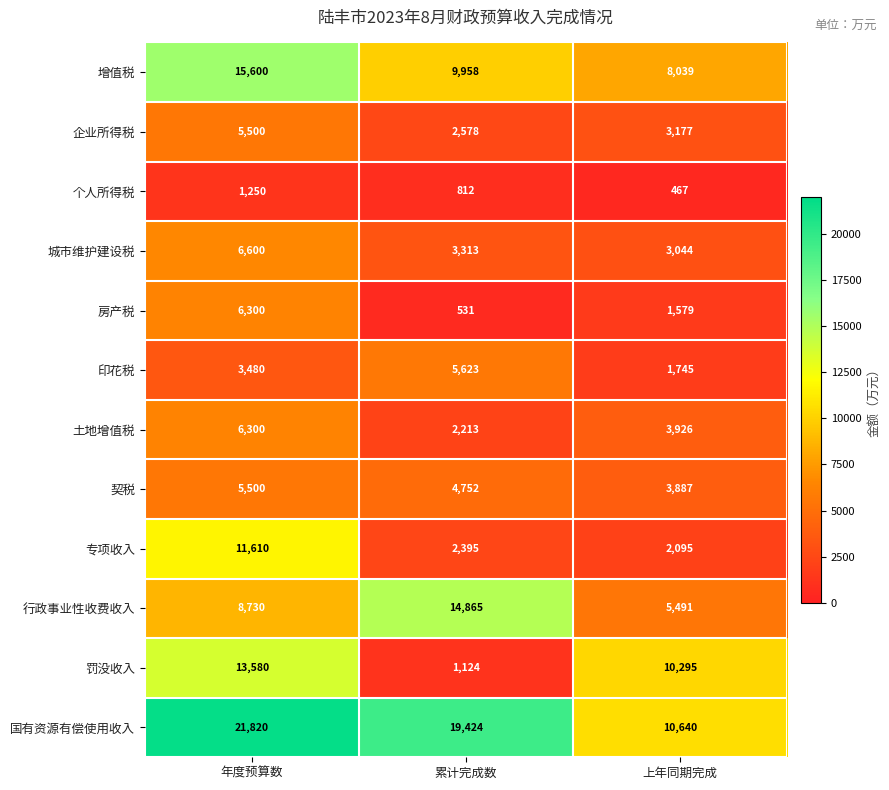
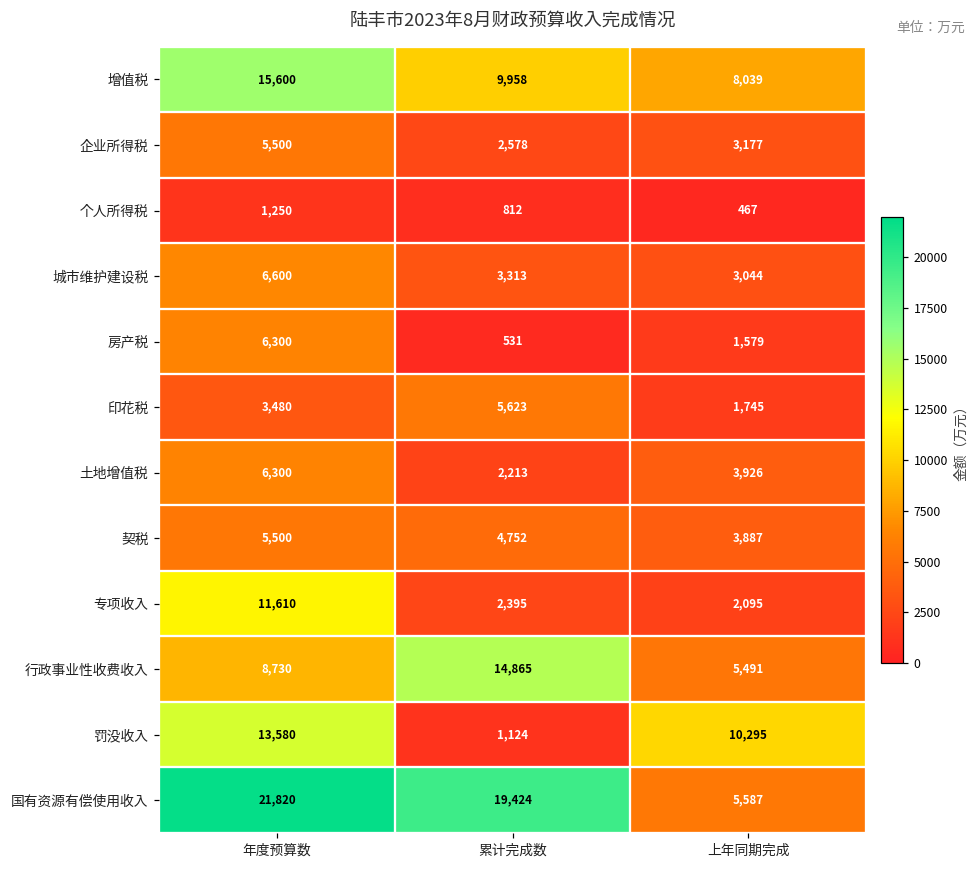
  {
    "增值税": {
      "年度预算数": "15,600",
      "累计完成数": "9,958",
      "上年同期完成": "8,039"
    },
    "企业所得税": {
      "年度预算数": "5,500",
      "累计完成数": "2,578",
      "上年同期完成": "3,177"
    },
    "个人所得税": {
      "年度预算数": "1,250",
      "累计完成数": "812",
      "上年同期完成": "467"
    },
    "城市维护建设税": {
      "年度预算数": "6,600",
      "累计完成数": "3,313",
      "上年同期完成": "3,044"
    },
    "房产税": {
      "年度预算数": "6,300",
      "累计完成数": "531",
      "上年同期完成": "1,579"
    },
    "印花税": {
      "年度预算数": "3,480",
      "累计完成数": "5,623",
      "上年同期完成": "1,745"
    },
    "土地增值税": {
      "年度预算数": "6,300",
      "累计完成数": "2,213",
      "上年同期完成": "3,926"
    },
    "契税": {
      "年度预算数": "5,500",
      "累计完成数": "4,752",
      "上年同期完成": "3,887"
    },
    "专项收入": {
      "年度预算数": "11,610",
      "累计完成数": "2,395",
      "上年同期完成": "2,095"
    },
    "行政事业性收费收入": {
      "年度预算数": "8,730",
      "累计完成数": "14,865",
      "上年同期完成": "5,491"
    },
    "罚没收入": {
      "年度预算数": "13,580",
      "累计完成数": "1,124",
      "上年同期完成": "10,295"
    },
    "国有资源有偿使用收入": {
      "年度预算数": "21,820",
      "累计完成数": "19,424",
-     "上年同期完成": "10,640"
+     "上年同期完成": "5,587"
    }
  }
